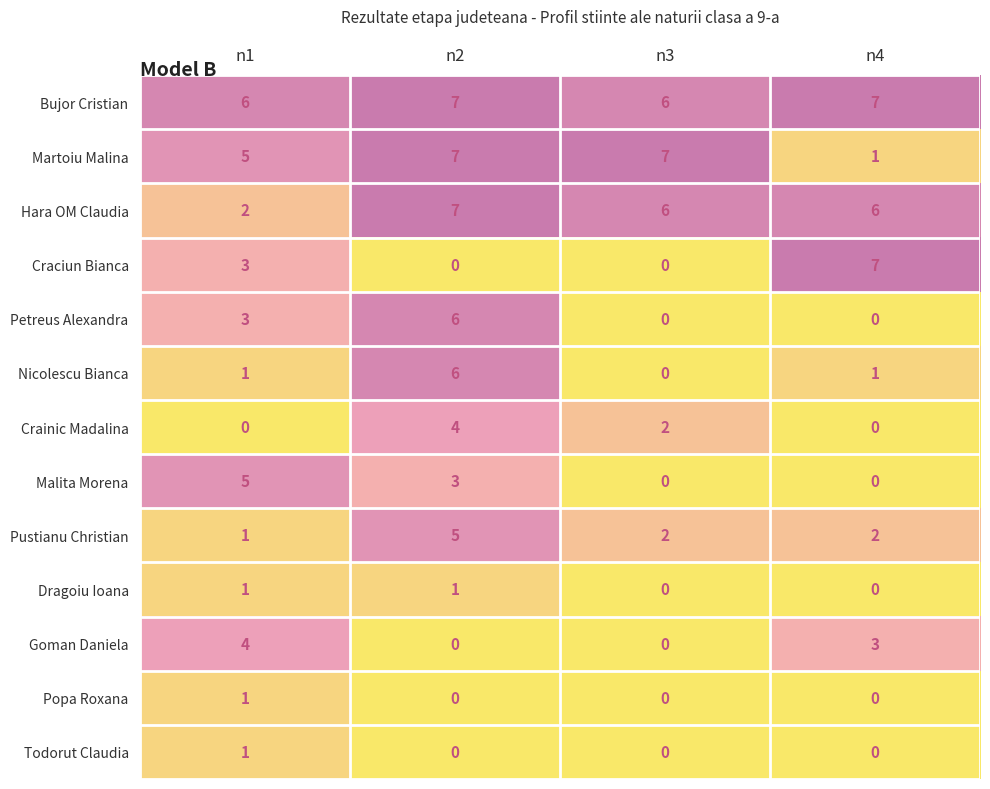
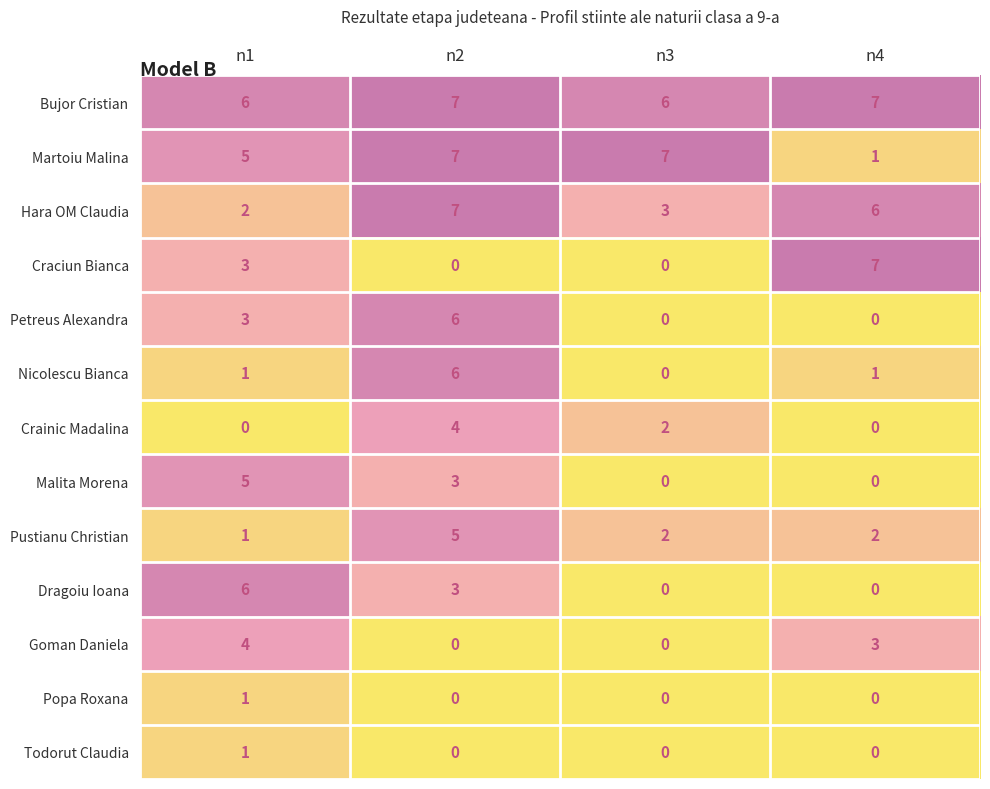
  {
    "Bujor Cristian": {
      "n1": 6,
      "n3": 6
    },
    "Martoiu Malina": {
      "n1": 5,
      "n4": 1
    },
    "Hara OM Claudia": {
      "n1": 2,
-     "n3": 6,
+     "n3": 3,
      "n4": 6
    },
    "Craciun Bianca": {
      "n1": 3,
      "n2": 0,
      "n3": 0
    },
    "Petreus Alexandra": {
      "n1": 3,
      "n2": 6,
      "n3": 0,
      "n4": 0
    },
    "Nicolescu Bianca": {
      "n1": 1,
      "n2": 6,
      "n3": 0,
      "n4": 1
    },
    "Crainic Madalina": {
      "n1": 0,
      "n2": 4,
      "n3": 2,
      "n4": 0
    },
    "Malita Morena": {
      "n1": 5,
      "n2": 3,
      "n3": 0,
      "n4": 0
    },
    "Pustianu Christian": {
      "n1": 1,
      "n2": 5,
      "n3": 2,
      "n4": 2
    },
    "Dragoiu Ioana": {
-     "n1": 1,
-     "n2": 1,
+     "n1": 6,
+     "n2": 3,
      "n3": 0,
      "n4": 0
    },
    "Goman Daniela": {
      "n1": 4,
      "n2": 0,
      "n3": 0,
      "n4": 3
    },
    "Popa Roxana": {
      "n1": 1,
      "n2": 0,
      "n3": 0,
      "n4": 0
    },
    "Todorut Claudia": {
      "n1": 1,
      "n2": 0,
      "n3": 0,
      "n4": 0
    }
  }
